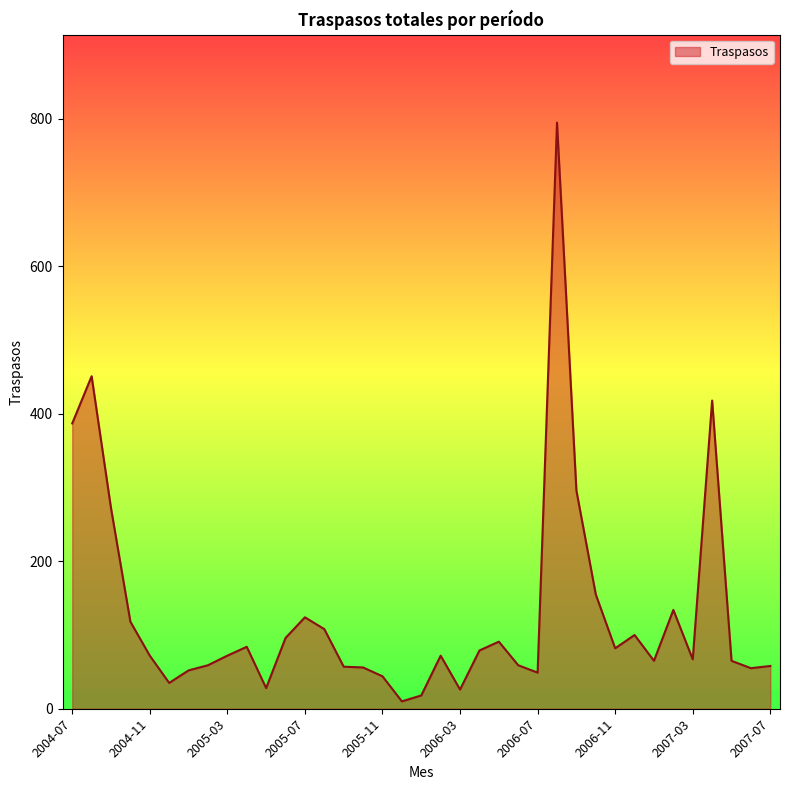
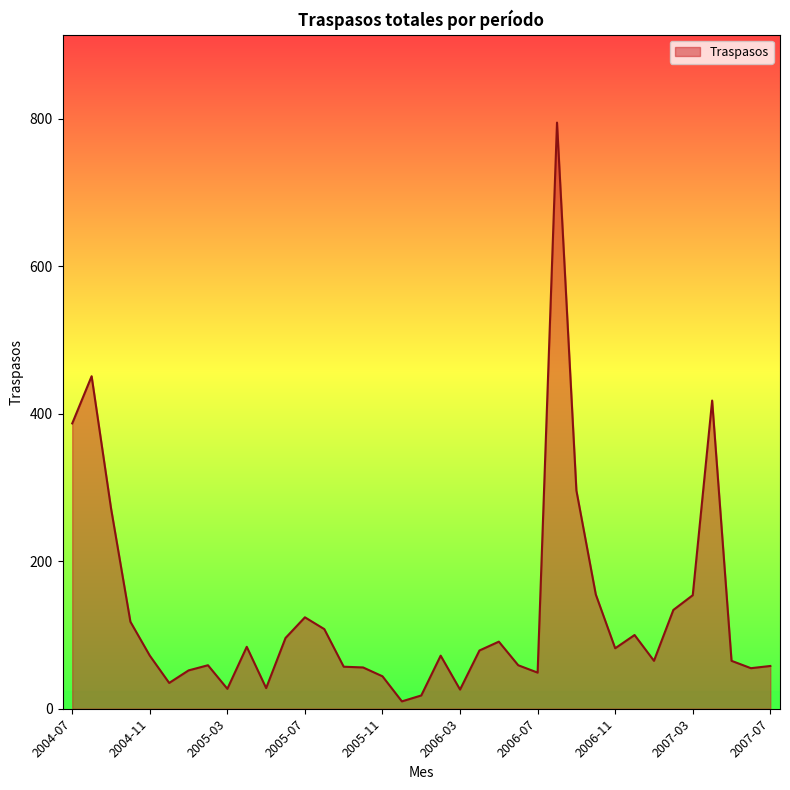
  {
    "2004-07": 390,
    "2004-11": 70,
-   "2005-03": 70,
+   "2005-03": 30,
    "2005-07": 120,
    "2005-11": 40,
    "2006-03": 30,
    "2006-07": 50,
    "2006-11": 80,
-   "2007-03": 70,
+   "2007-03": 150,
    "2007-07": 60
  }
